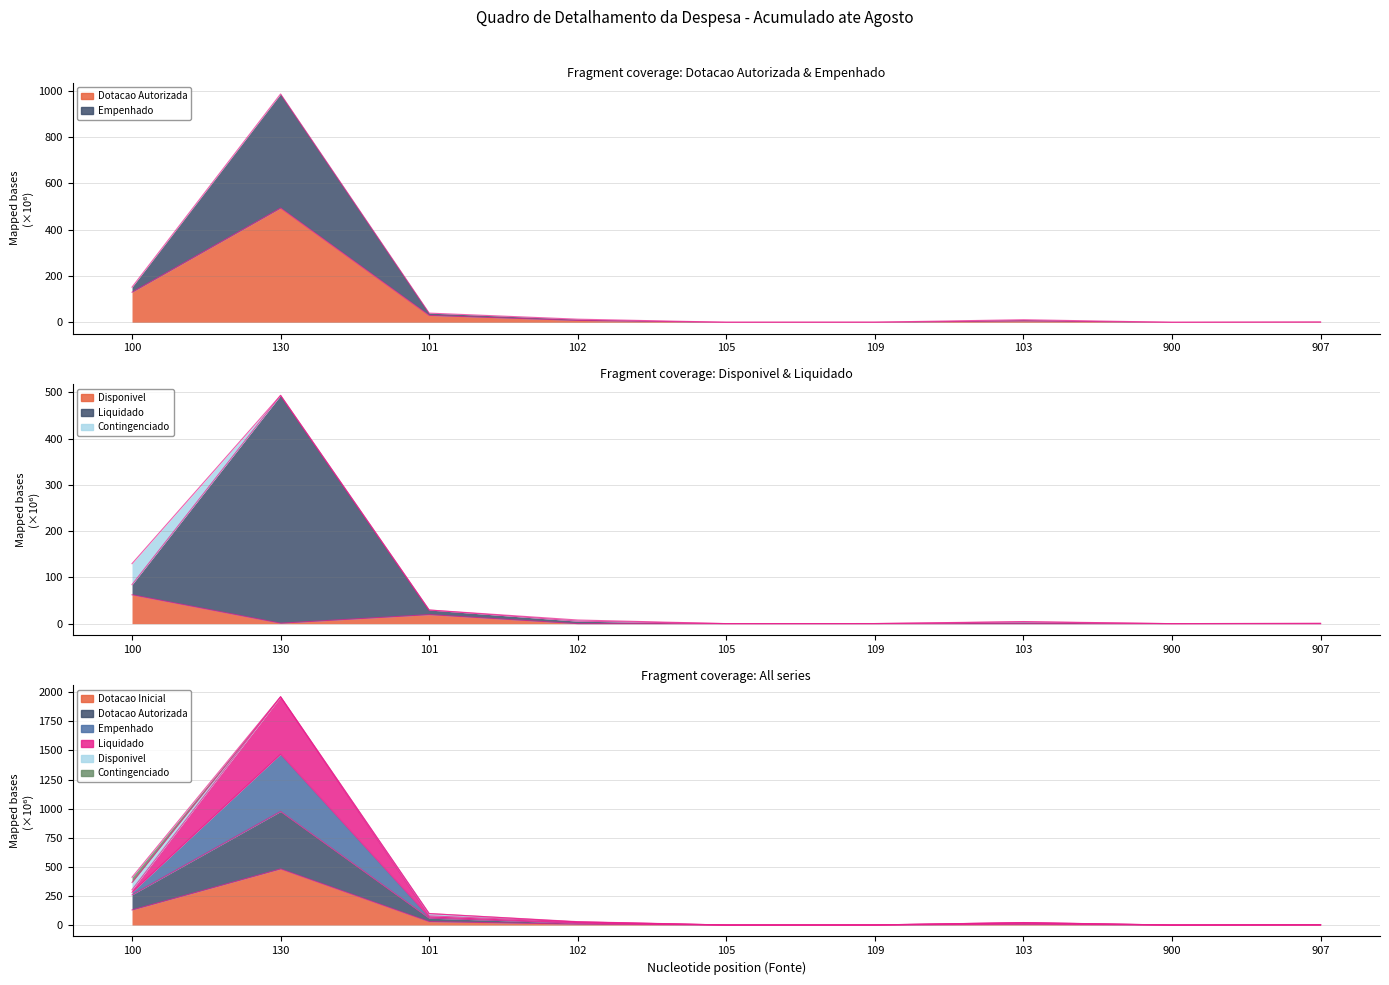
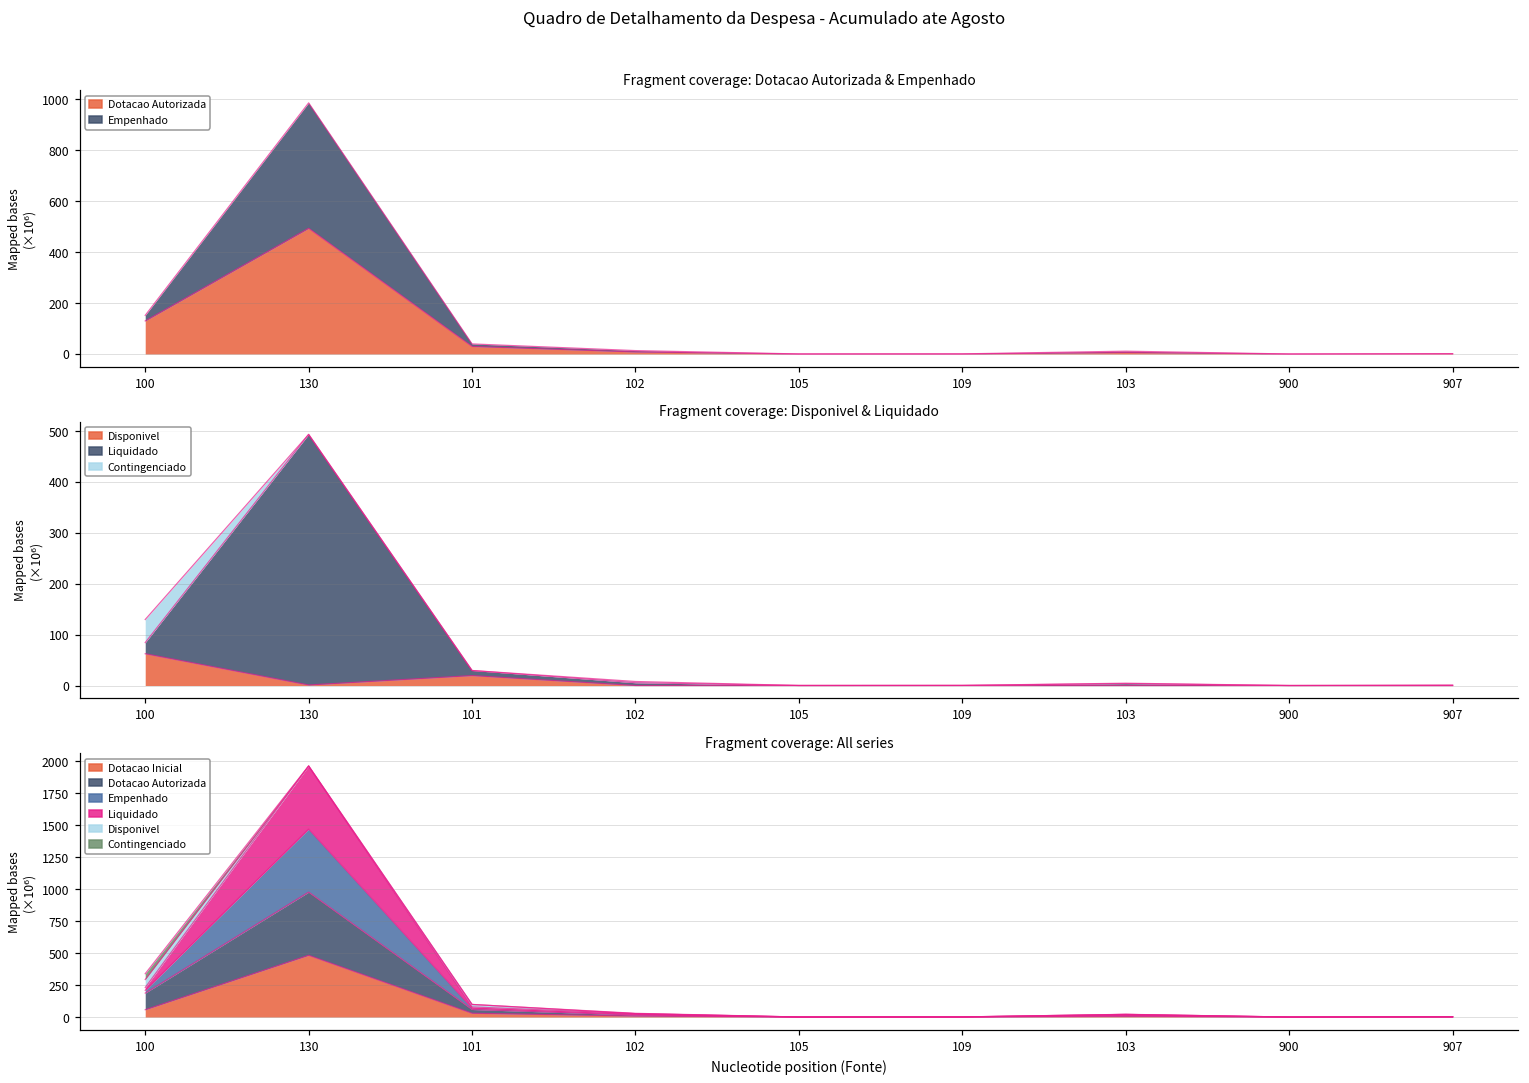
  {
    "Fragment coverage: All series": {
      "Dotacao Inicial": {
-       "100": 130,
+       "100": 60,
        "130": 480,
        "101": 30
      },
      "Dotacao Autorizada": {
        "100": 130,
        "130": 490
      },
      "Empenhado": {
        "130": 490
      },
      "Disponivel": {
        "100": 60
      },
      "Contingenciado": {
        "100": 50
      }
    }
  }
